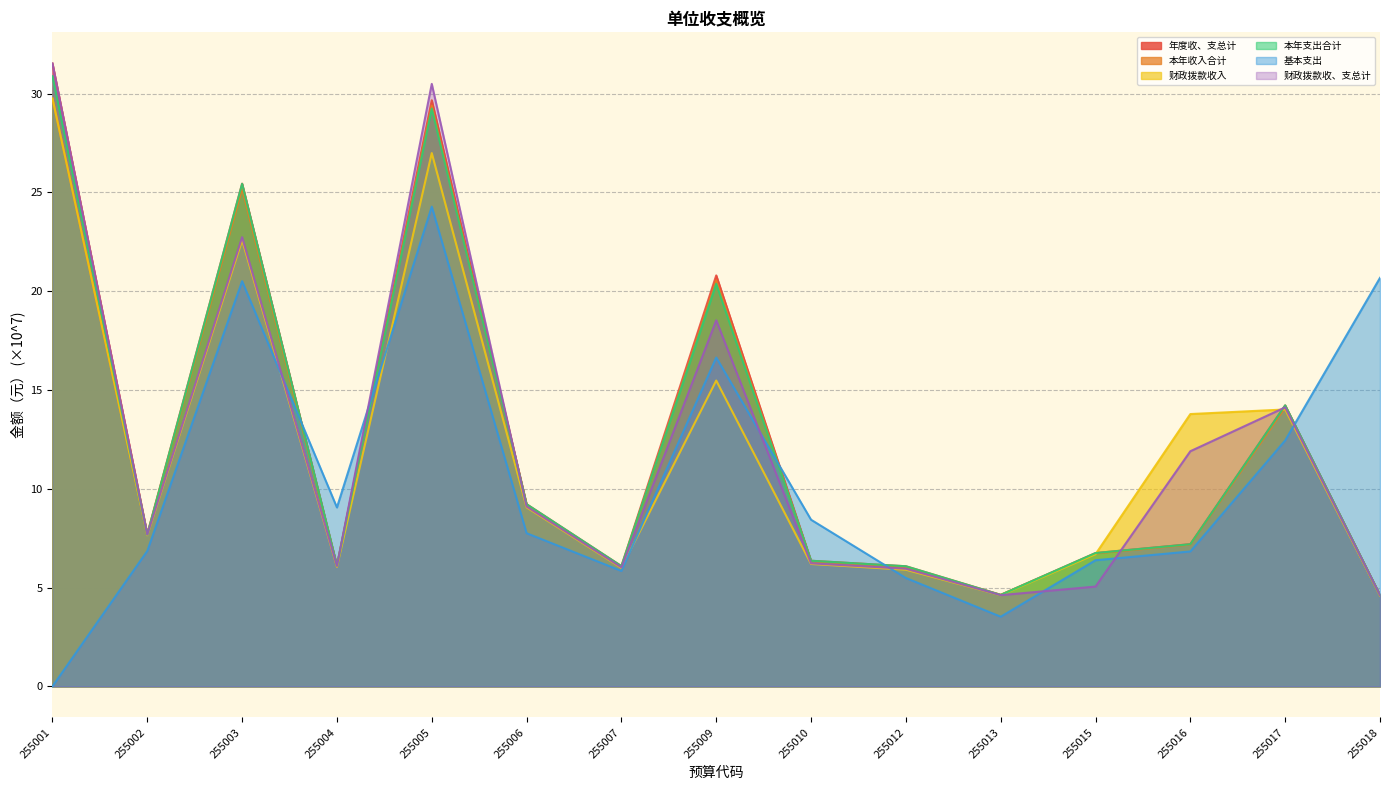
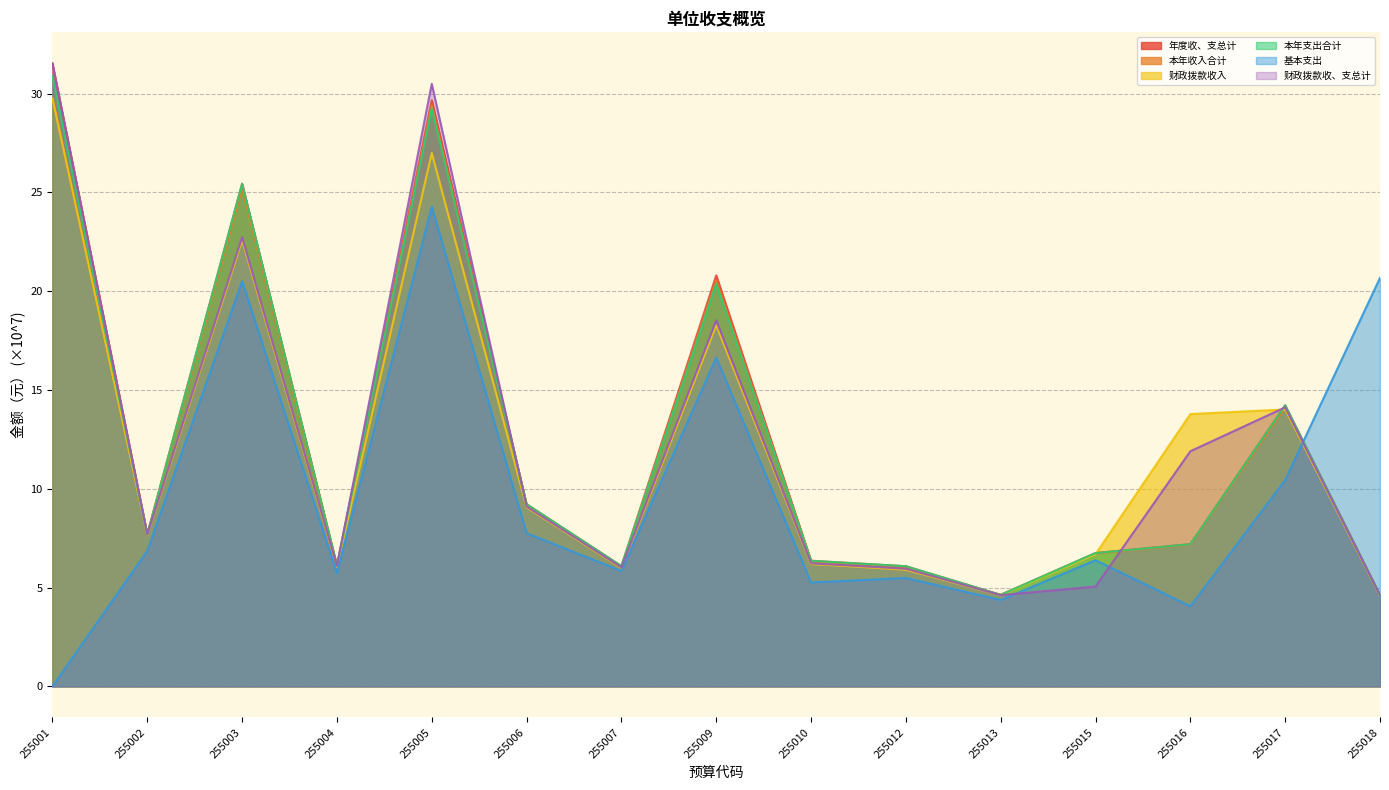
  {
    "财政拨款收入": {
      "255003": 22.6,
      "255005": 27.0,
-     "255009": 15.5,
+     "255009": 18.3,
      "255016": 13.8
    },
    "本年支出合计": {
      "255001": 30.9,
      "255005": 29.2,
      "255009": 20.4
    },
    "基本支出": {
      "255001": 0.0,
      "255002": 6.9,
      "255003": 20.5,
-     "255004": 9.1,
+     "255004": 5.7,
      "255005": 24.3,
      "255006": 7.8,
      "255007": 5.8,
      "255009": 16.6,
-     "255010": 8.4,
+     "255010": 5.3,
      "255012": 5.5,
-     "255013": 3.5,
+     "255013": 4.4,
      "255015": 6.4,
-     "255016": 6.8,
-     "255017": 12.4,
+     "255016": 4.1,
+     "255017": 10.4,
      "255018": 20.7
    },
    "财政拨款收、支总计": {
      "255003": 22.7,
      "255005": 30.5,
      "255009": 18.5,
      "255015": 5.1,
      "255016": 11.9
    }
  }
